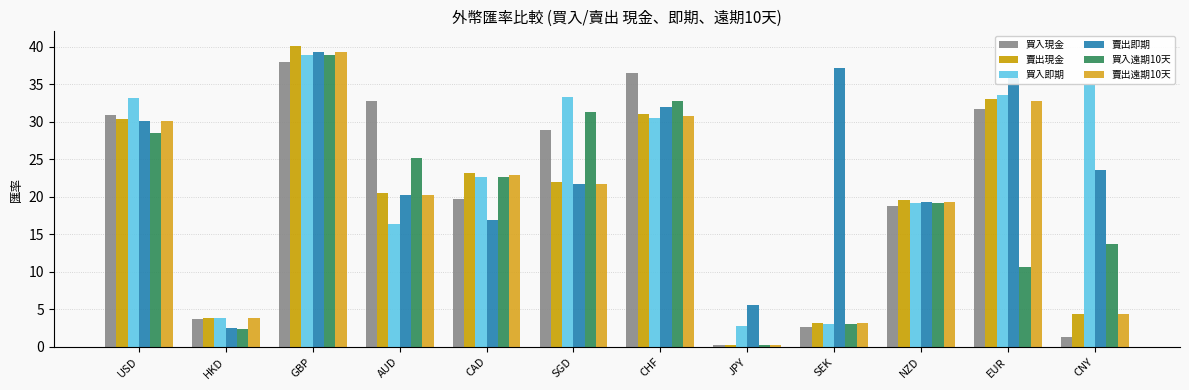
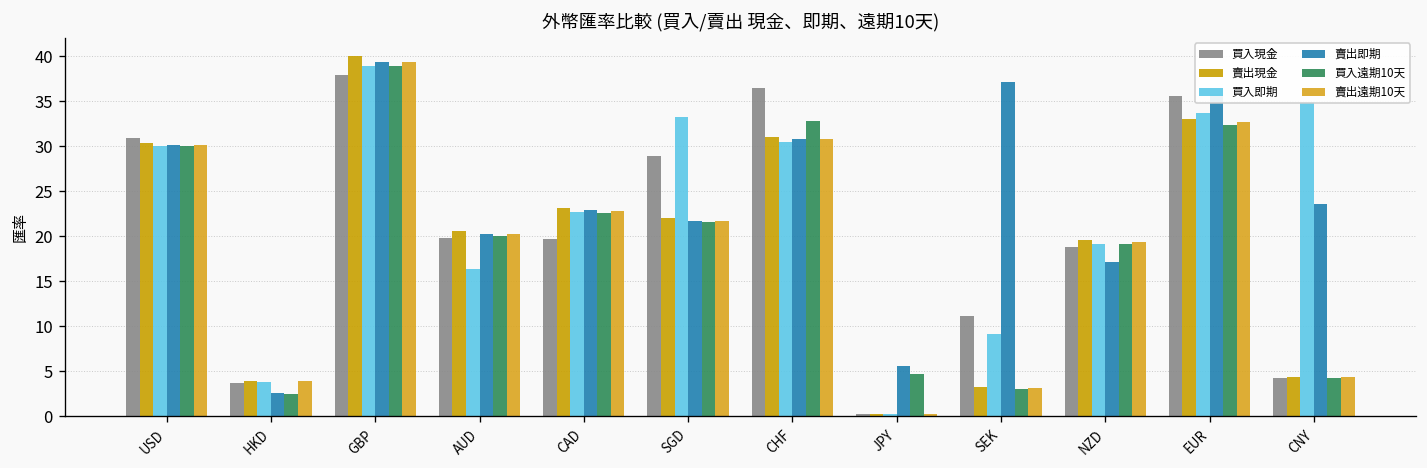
  {
    "買入現金": {
      "USD": 31,
      "HKD": 4,
      "GBP": 38,
-     "AUD": 33,
+     "AUD": 20,
      "CAD": 20,
      "SGD": 29,
      "CHF": 36,
-     "SEK": 3,
+     "SEK": 11,
      "NZD": 19,
-     "EUR": 32,
-     "CNY": 1
+     "EUR": 36,
+     "CNY": 4
    },
    "買入即期": {
-     "USD": 33,
+     "USD": 30,
      "HKD": 4,
      "GBP": 39,
      "AUD": 16,
      "CAD": 23,
      "SGD": 33,
      "CHF": 30,
-     "JPY": 3,
-     "SEK": 3,
+     "JPY": 0,
+     "SEK": 9,
      "NZD": 19,
      "EUR": 34,
      "CNY": 35
    },
    "賣出即期": {
      "USD": 30,
      "HKD": 3,
      "GBP": 39,
      "AUD": 20,
-     "CAD": 17,
+     "CAD": 23,
      "SGD": 22,
-     "CHF": 32,
+     "CHF": 31,
      "JPY": 6,
      "SEK": 37,
-     "NZD": 19,
+     "NZD": 17,
      "CNY": 24
    },
    "買入遠期10天": {
-     "USD": 29,
+     "USD": 30,
      "HKD": 2,
      "GBP": 39,
-     "AUD": 25,
+     "AUD": 20,
      "CAD": 23,
-     "SGD": 31,
+     "SGD": 22,
      "CHF": 33,
-     "JPY": 0,
+     "JPY": 5,
      "SEK": 3,
      "NZD": 19,
-     "EUR": 11,
-     "CNY": 14
+     "EUR": 32,
+     "CNY": 4
    }
  }
